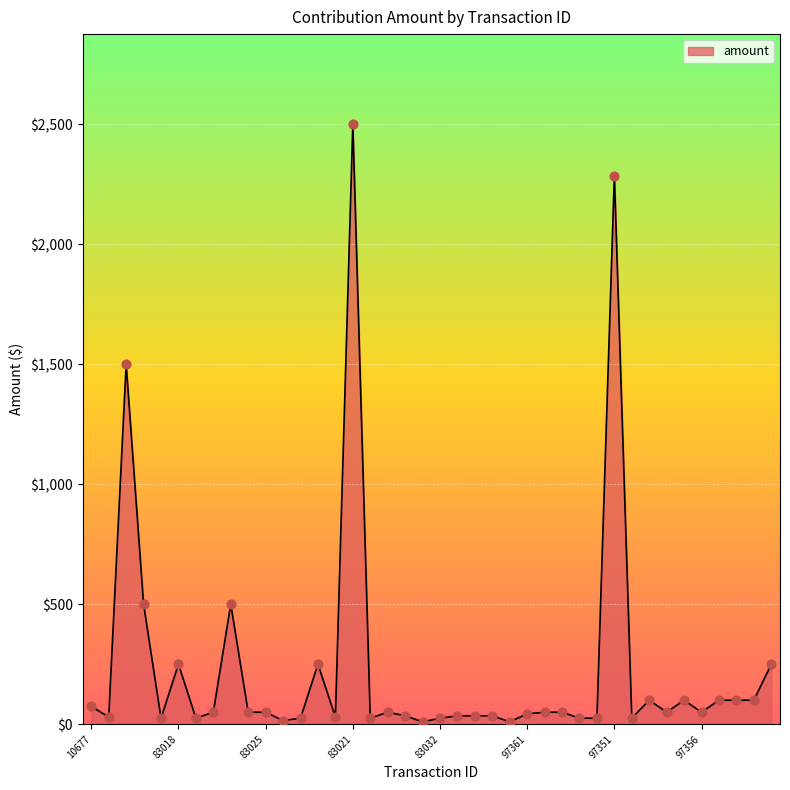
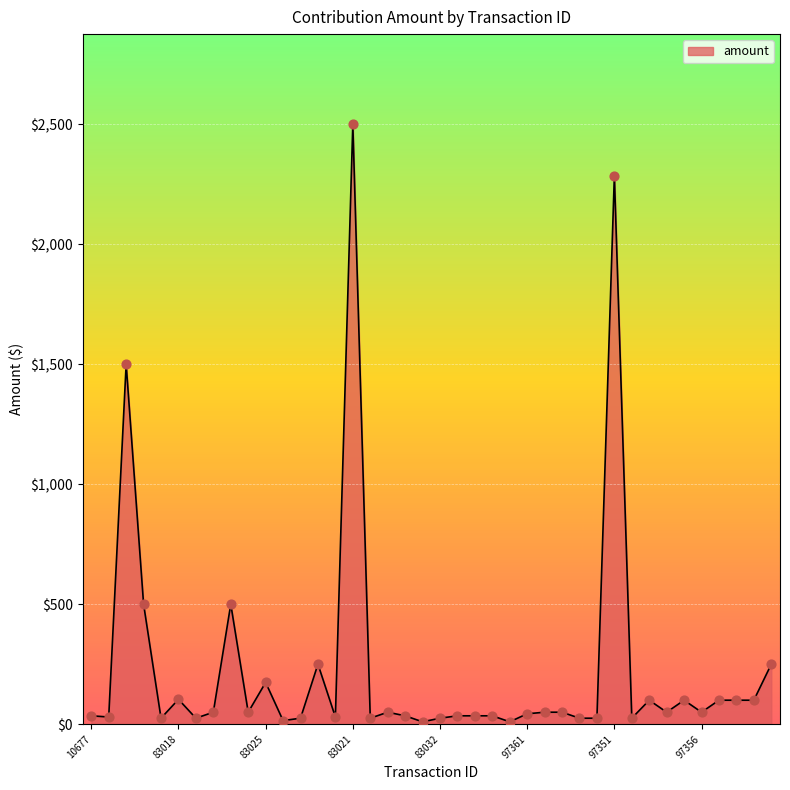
  {
-   "10677": "$70",
-   "83018": "$250",
-   "83025": "$50",
+   "10677": "$40",
+   "83018": "$100",
+   "83025": "$170",
    "83021": "$2,500",
    "83032": "$30",
    "97361": "$40",
    "97351": "$2,290",
    "97356": "$50"
  }
